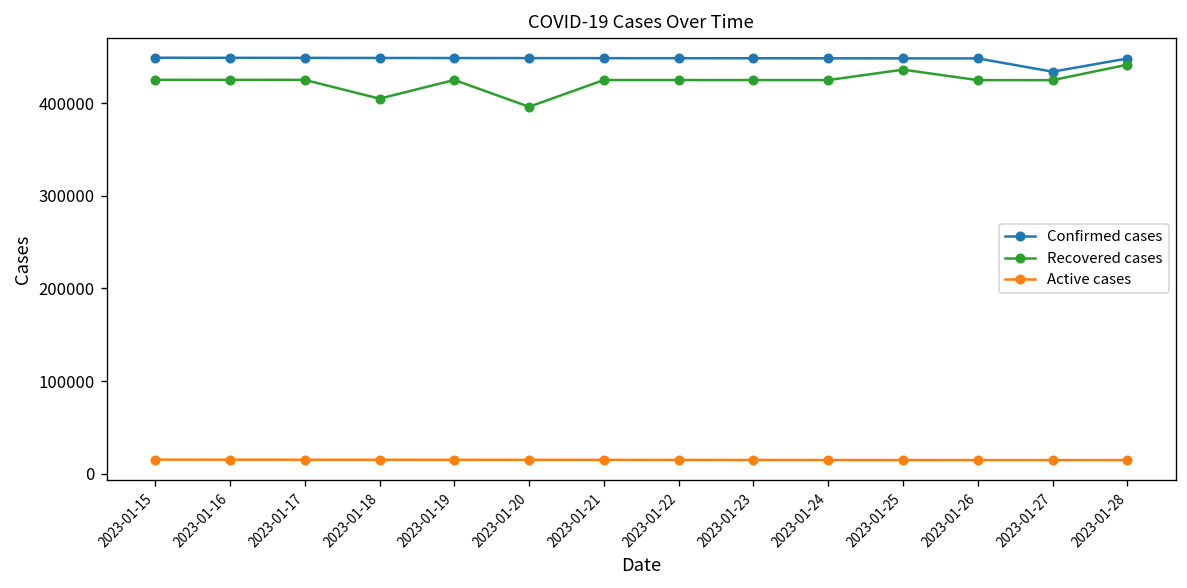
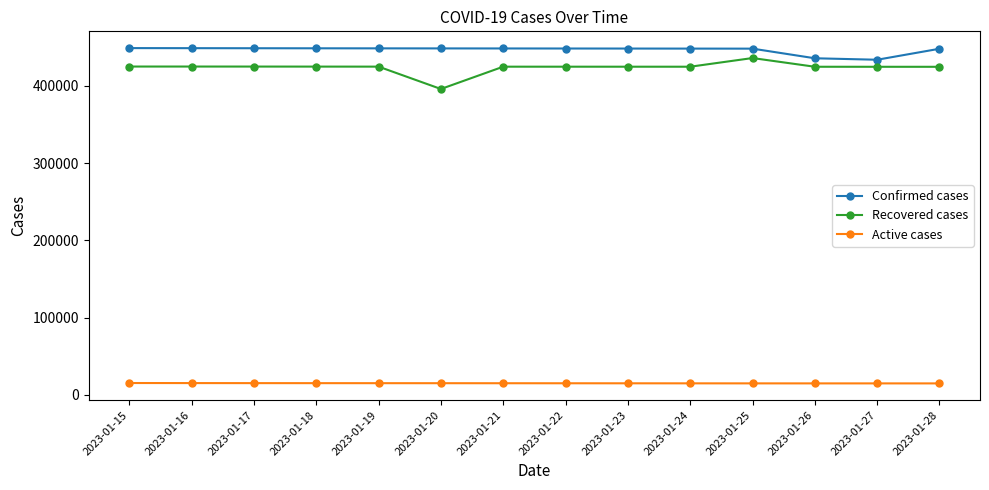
  {
    "Confirmed cases": {
      "2023-01-15": 450000,
      "2023-01-16": 450000,
      "2023-01-17": 450000,
      "2023-01-18": 450000,
      "2023-01-19": 450000,
      "2023-01-20": 450000,
      "2023-01-21": 450000,
      "2023-01-22": 450000,
      "2023-01-23": 450000,
      "2023-01-24": 450000,
      "2023-01-25": 450000,
-     "2023-01-26": 450000,
+     "2023-01-26": 440000,
      "2023-01-27": 430000,
      "2023-01-28": 450000
    },
    "Recovered cases": {
      "2023-01-15": 420000,
      "2023-01-16": 420000,
      "2023-01-17": 420000,
-     "2023-01-18": 400000,
+     "2023-01-18": 420000,
      "2023-01-19": 420000,
      "2023-01-20": 400000,
      "2023-01-21": 420000,
      "2023-01-22": 420000,
      "2023-01-23": 420000,
      "2023-01-24": 420000,
      "2023-01-25": 440000,
      "2023-01-26": 420000,
      "2023-01-27": 420000,
-     "2023-01-28": 440000
+     "2023-01-28": 420000
    },
    "Active cases": {
      "2023-01-15": 20000,
      "2023-01-16": 20000,
      "2023-01-17": 20000,
      "2023-01-18": 20000,
      "2023-01-19": 20000,
      "2023-01-20": 20000,
      "2023-01-21": 20000,
      "2023-01-22": 20000,
      "2023-01-23": 20000,
      "2023-01-24": 10000,
      "2023-01-25": 10000,
      "2023-01-26": 10000,
      "2023-01-27": 10000,
      "2023-01-28": 10000
    }
  }
